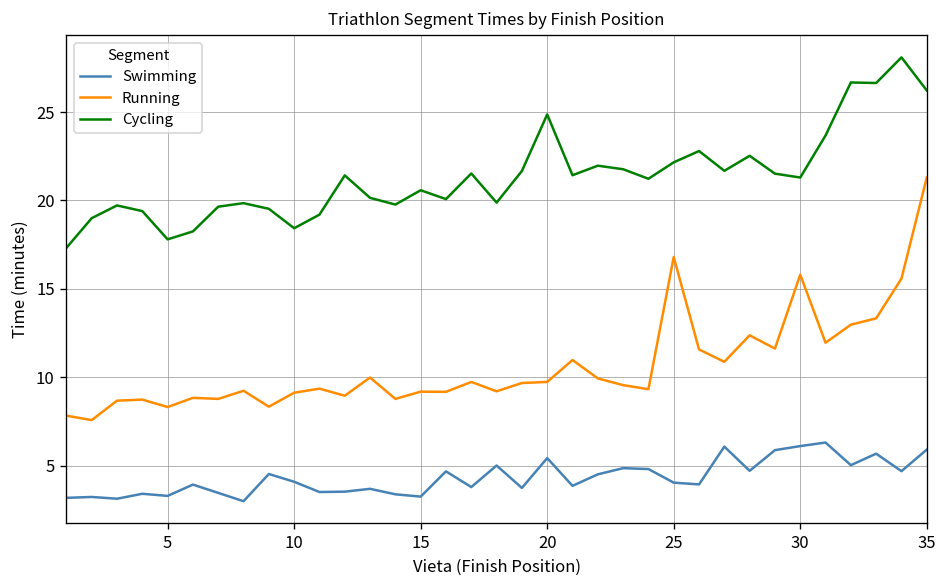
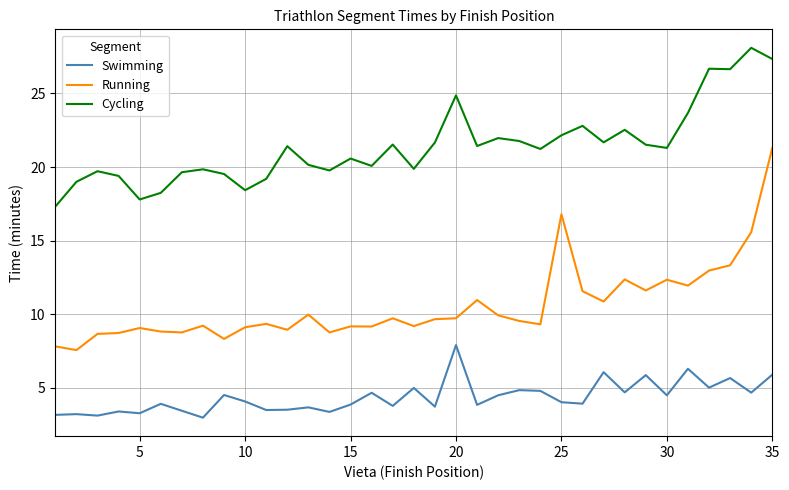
  {
    "Swimming": {
      "5": 3.3,
      "10": 4.1,
-     "15": 3.2,
-     "20": 5.4,
+     "15": 3.9,
+     "20": 7.9,
      "25": 4.0,
-     "30": 6.1,
+     "30": 4.5,
      "35": 5.9
    },
    "Running": {
-     "5": 8.3,
+     "5": 9.1,
      "10": 9.1,
      "15": 9.2,
      "20": 9.7,
      "25": 16.8,
-     "30": 15.8,
+     "30": 12.4,
      "35": 21.3
    },
    "Cycling": {
      "5": 17.8,
      "10": 18.4,
      "15": 20.6,
      "20": 24.9,
      "25": 22.2,
      "30": 21.3,
-     "35": 26.2
+     "35": 27.3
    }
  }
